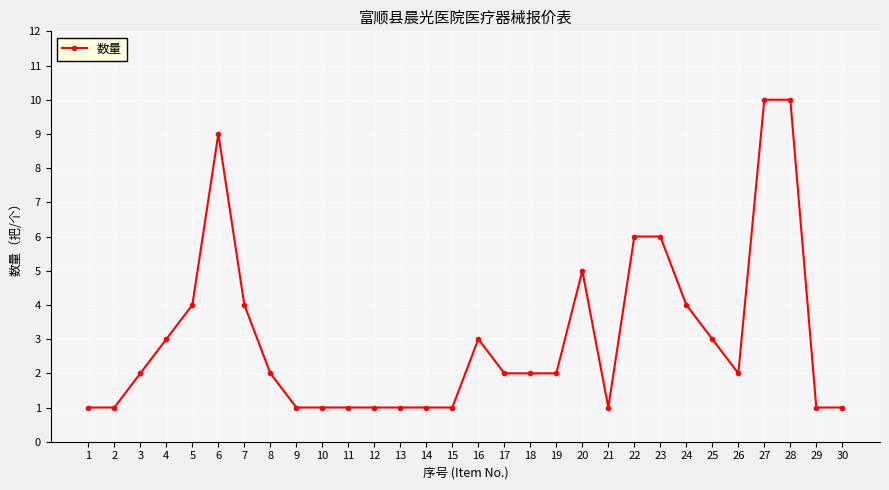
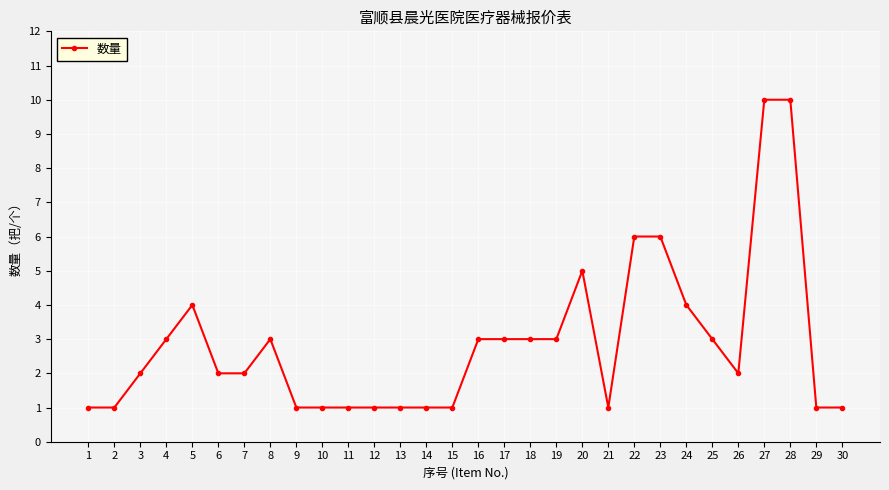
  {
    "1": 1,
    "2": 1,
    "3": 2,
    "4": 3,
    "5": 4,
-   "6": 9,
-   "7": 4,
-   "8": 2,
+   "6": 2,
+   "7": 2,
+   "8": 3,
    "9": 1,
    "10": 1,
    "11": 1,
    "12": 1,
    "13": 1,
    "14": 1,
    "15": 1,
    "16": 3,
-   "17": 2,
-   "18": 2,
-   "19": 2,
+   "17": 3,
+   "18": 3,
+   "19": 3,
    "20": 5,
    "21": 1,
    "22": 6,
    "23": 6,
    "24": 4,
    "25": 3,
    "26": 2,
    "27": 10,
    "28": 10,
    "29": 1,
    "30": 1
  }
